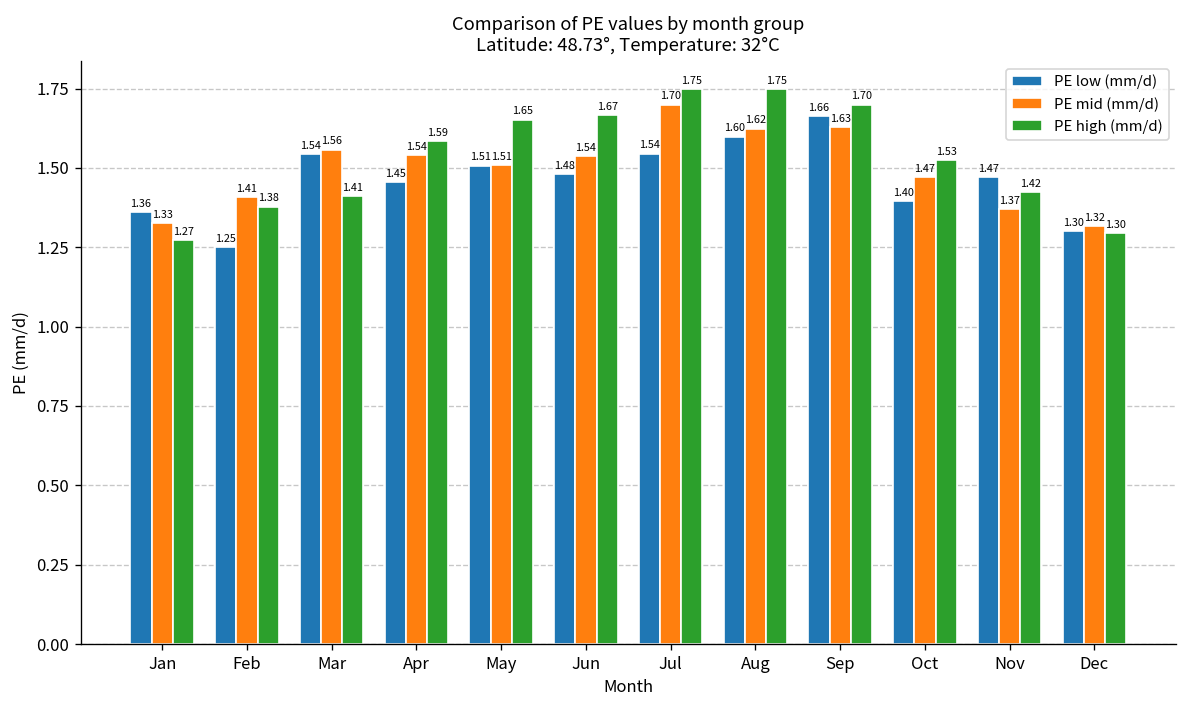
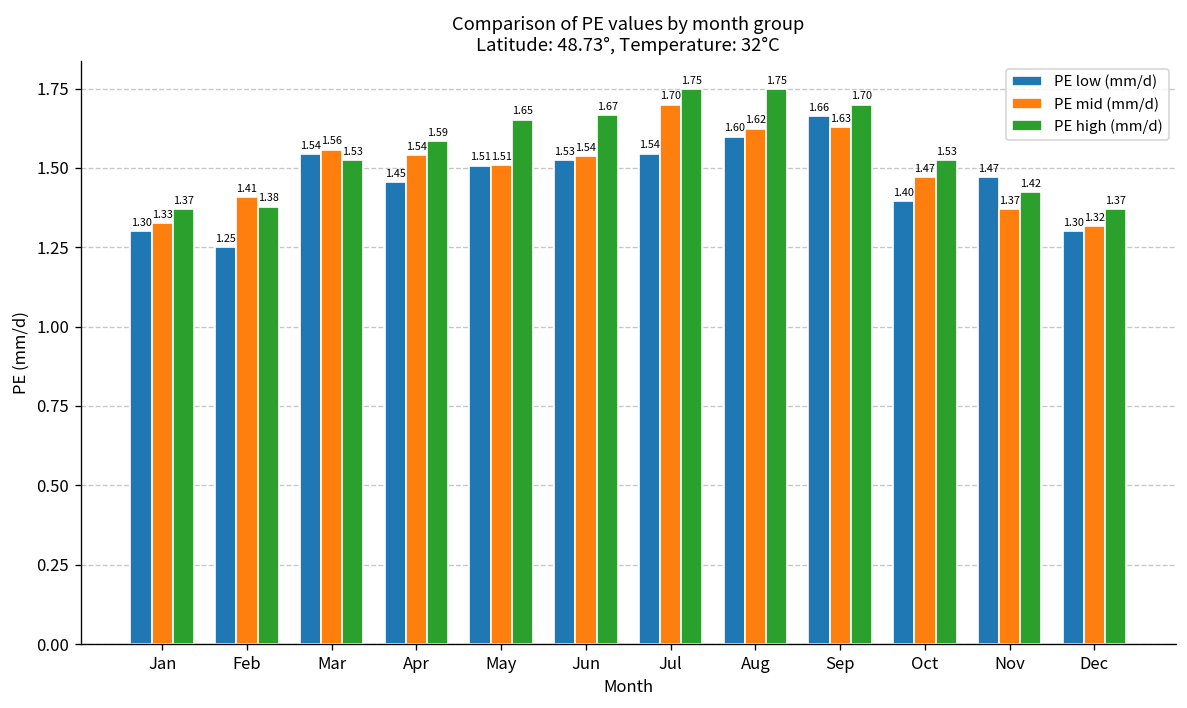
  {
    "PE low (mm/d)": {
-     "Jan": 1.36,
+     "Jan": 1.30,
      "Feb": 1.25,
      "Mar": 1.54,
      "Apr": 1.45,
      "May": 1.51,
-     "Jun": 1.48,
+     "Jun": 1.53,
      "Jul": 1.54,
      "Aug": 1.60,
      "Sep": 1.66,
      "Oct": 1.40,
      "Nov": 1.47,
      "Dec": 1.30
    },
    "PE mid (mm/d)": {
      "Jan": 1.33,
      "Feb": 1.41,
      "Mar": 1.56,
      "Apr": 1.54,
      "May": 1.51,
      "Jun": 1.54,
      "Jul": 1.70,
      "Aug": 1.62,
      "Sep": 1.63,
      "Oct": 1.47,
      "Nov": 1.37,
      "Dec": 1.32
    },
    "PE high (mm/d)": {
-     "Jan": 1.27,
+     "Jan": 1.37,
      "Feb": 1.38,
-     "Mar": 1.41,
+     "Mar": 1.53,
      "Apr": 1.59,
      "May": 1.65,
      "Jun": 1.67,
      "Jul": 1.75,
      "Aug": 1.75,
      "Sep": 1.70,
      "Oct": 1.53,
      "Nov": 1.42,
-     "Dec": 1.30
+     "Dec": 1.37
    }
  }
